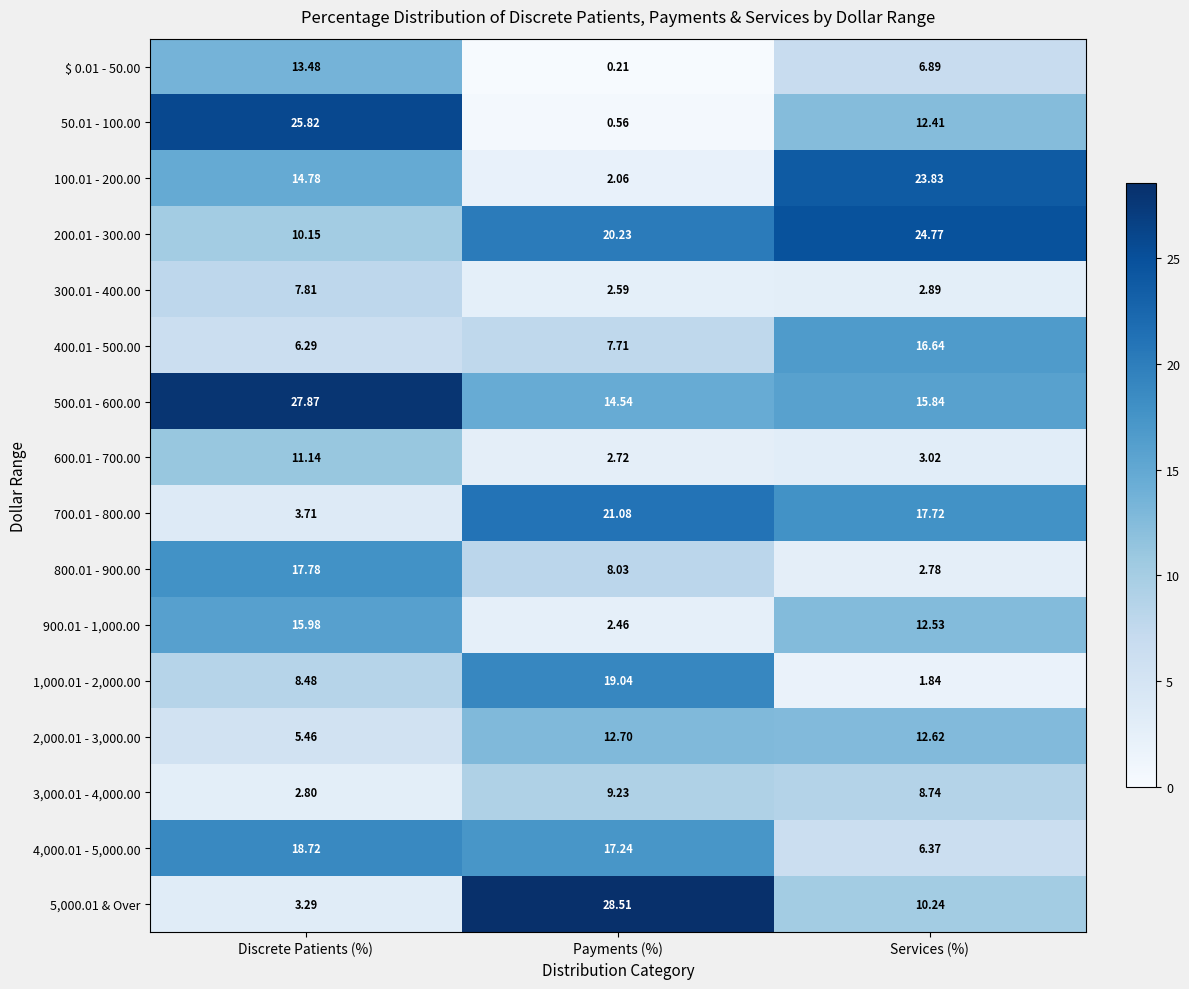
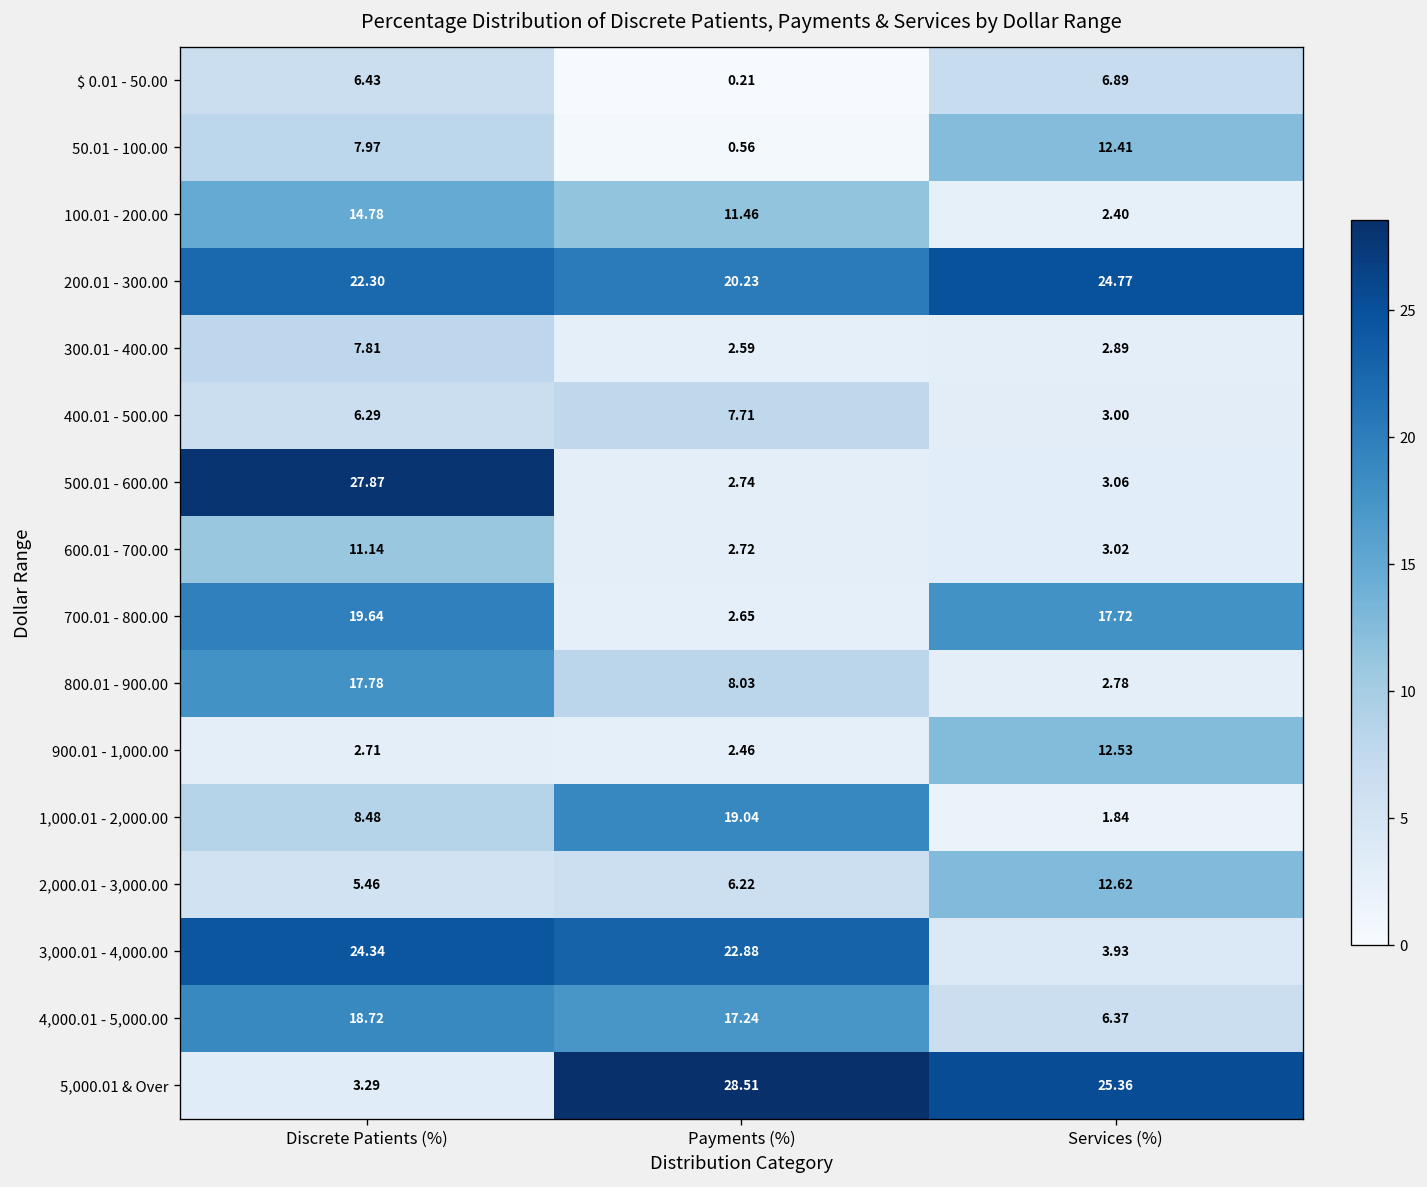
  {
    "$ 0.01 - 50.00": {
-     "Discrete Patients (%)": 13.48,
+     "Discrete Patients (%)": 6.43,
      "Payments (%)": 0.21,
      "Services (%)": 6.89
    },
    "50.01 - 100.00": {
-     "Discrete Patients (%)": 25.82,
+     "Discrete Patients (%)": 7.97,
      "Payments (%)": 0.56,
      "Services (%)": 12.41
    },
    "100.01 - 200.00": {
      "Discrete Patients (%)": 14.78,
-     "Payments (%)": 2.06,
-     "Services (%)": 23.83
+     "Payments (%)": 11.46,
+     "Services (%)": 2.40
    },
    "200.01 - 300.00": {
-     "Discrete Patients (%)": 10.15,
+     "Discrete Patients (%)": 22.30,
      "Payments (%)": 20.23,
      "Services (%)": 24.77
    },
    "300.01 - 400.00": {
      "Discrete Patients (%)": 7.81,
      "Payments (%)": 2.59,
      "Services (%)": 2.89
    },
    "400.01 - 500.00": {
      "Discrete Patients (%)": 6.29,
      "Payments (%)": 7.71,
-     "Services (%)": 16.64
+     "Services (%)": 3.00
    },
    "500.01 - 600.00": {
      "Discrete Patients (%)": 27.87,
-     "Payments (%)": 14.54,
-     "Services (%)": 15.84
+     "Payments (%)": 2.74,
+     "Services (%)": 3.06
    },
    "600.01 - 700.00": {
      "Discrete Patients (%)": 11.14,
      "Payments (%)": 2.72,
      "Services (%)": 3.02
    },
    "700.01 - 800.00": {
-     "Discrete Patients (%)": 3.71,
-     "Payments (%)": 21.08,
+     "Discrete Patients (%)": 19.64,
+     "Payments (%)": 2.65,
      "Services (%)": 17.72
    },
    "800.01 - 900.00": {
      "Discrete Patients (%)": 17.78,
      "Payments (%)": 8.03,
      "Services (%)": 2.78
    },
    "900.01 - 1,000.00": {
-     "Discrete Patients (%)": 15.98,
+     "Discrete Patients (%)": 2.71,
      "Payments (%)": 2.46,
      "Services (%)": 12.53
    },
    "1,000.01 - 2,000.00": {
      "Discrete Patients (%)": 8.48,
      "Payments (%)": 19.04,
      "Services (%)": 1.84
    },
    "2,000.01 - 3,000.00": {
      "Discrete Patients (%)": 5.46,
-     "Payments (%)": 12.70,
+     "Payments (%)": 6.22,
      "Services (%)": 12.62
    },
    "3,000.01 - 4,000.00": {
-     "Discrete Patients (%)": 2.80,
-     "Payments (%)": 9.23,
-     "Services (%)": 8.74
+     "Discrete Patients (%)": 24.34,
+     "Payments (%)": 22.88,
+     "Services (%)": 3.93
    },
    "4,000.01 - 5,000.00": {
      "Discrete Patients (%)": 18.72,
      "Payments (%)": 17.24,
      "Services (%)": 6.37
    },
    "5,000.01 & Over": {
      "Discrete Patients (%)": 3.29,
      "Payments (%)": 28.51,
-     "Services (%)": 10.24
+     "Services (%)": 25.36
    }
  }
